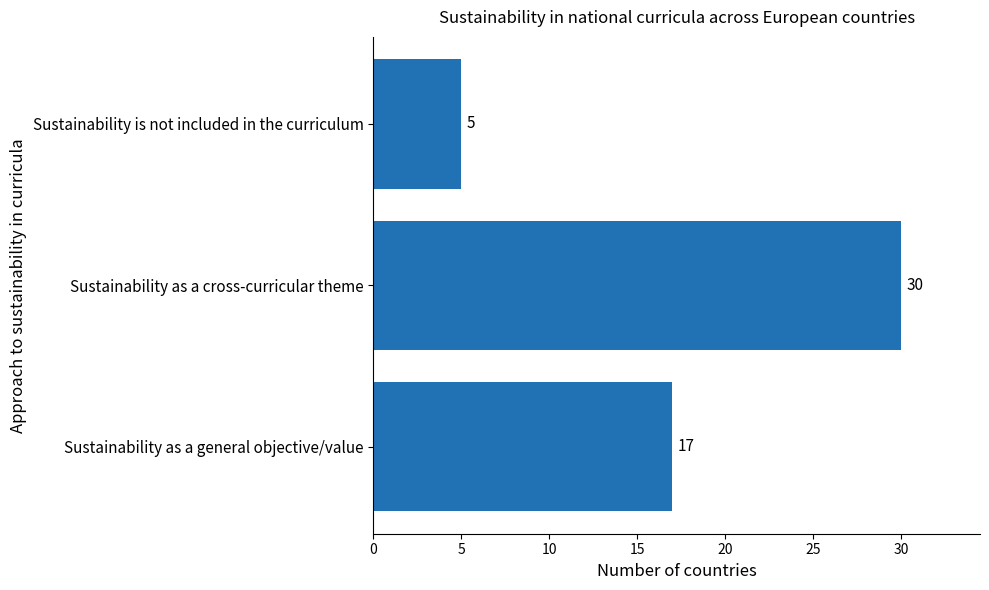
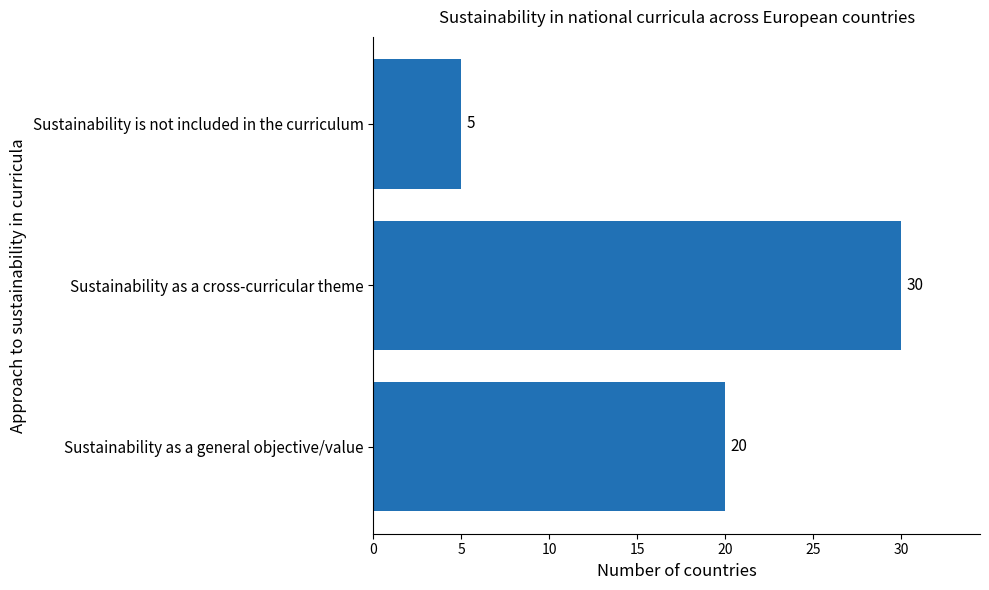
  {
    "Sustainability is not included in the curriculum": 5,
    "Sustainability as a cross-curricular theme": 30,
-   "Sustainability as a general objective/value": 17
+   "Sustainability as a general objective/value": 20
  }
